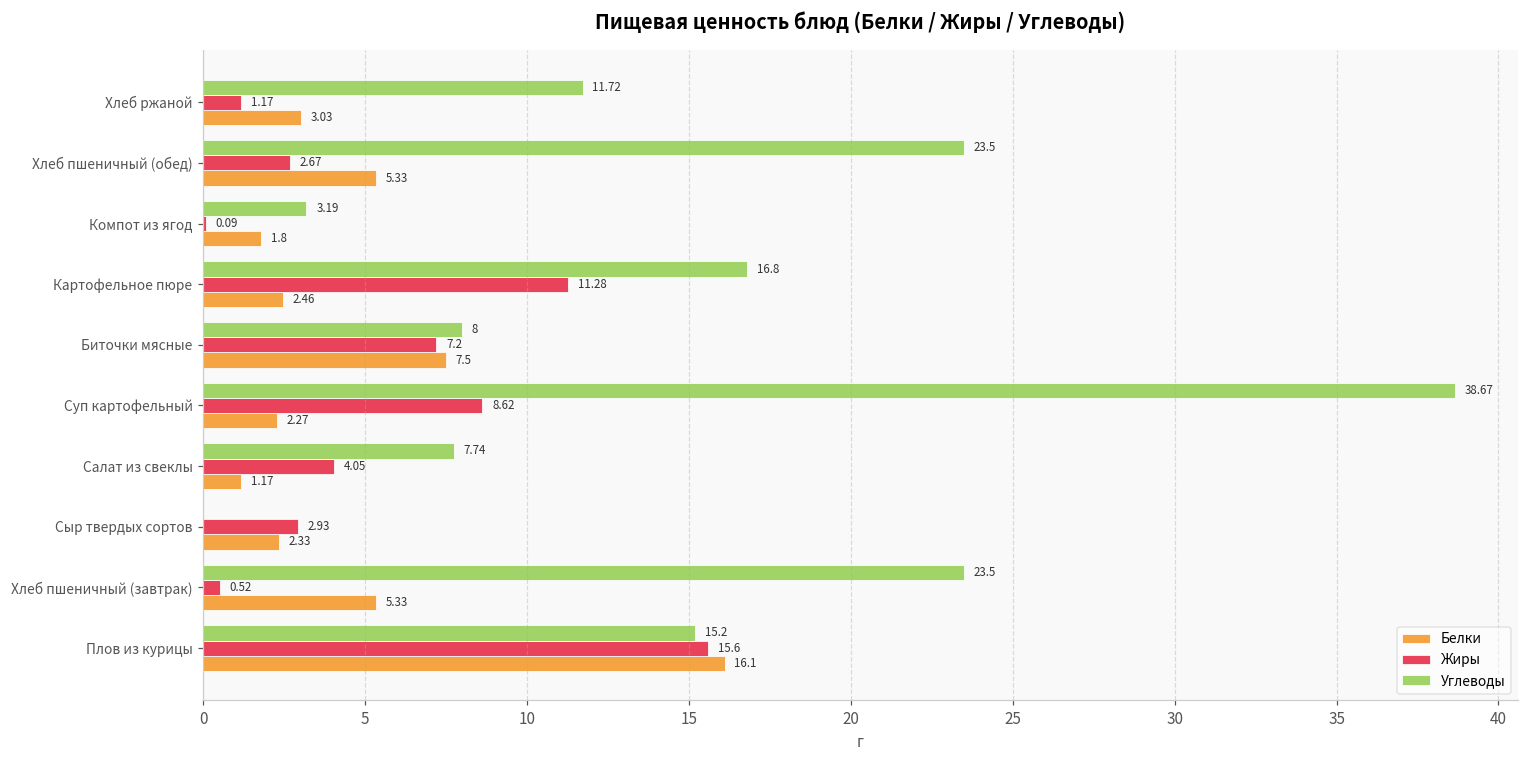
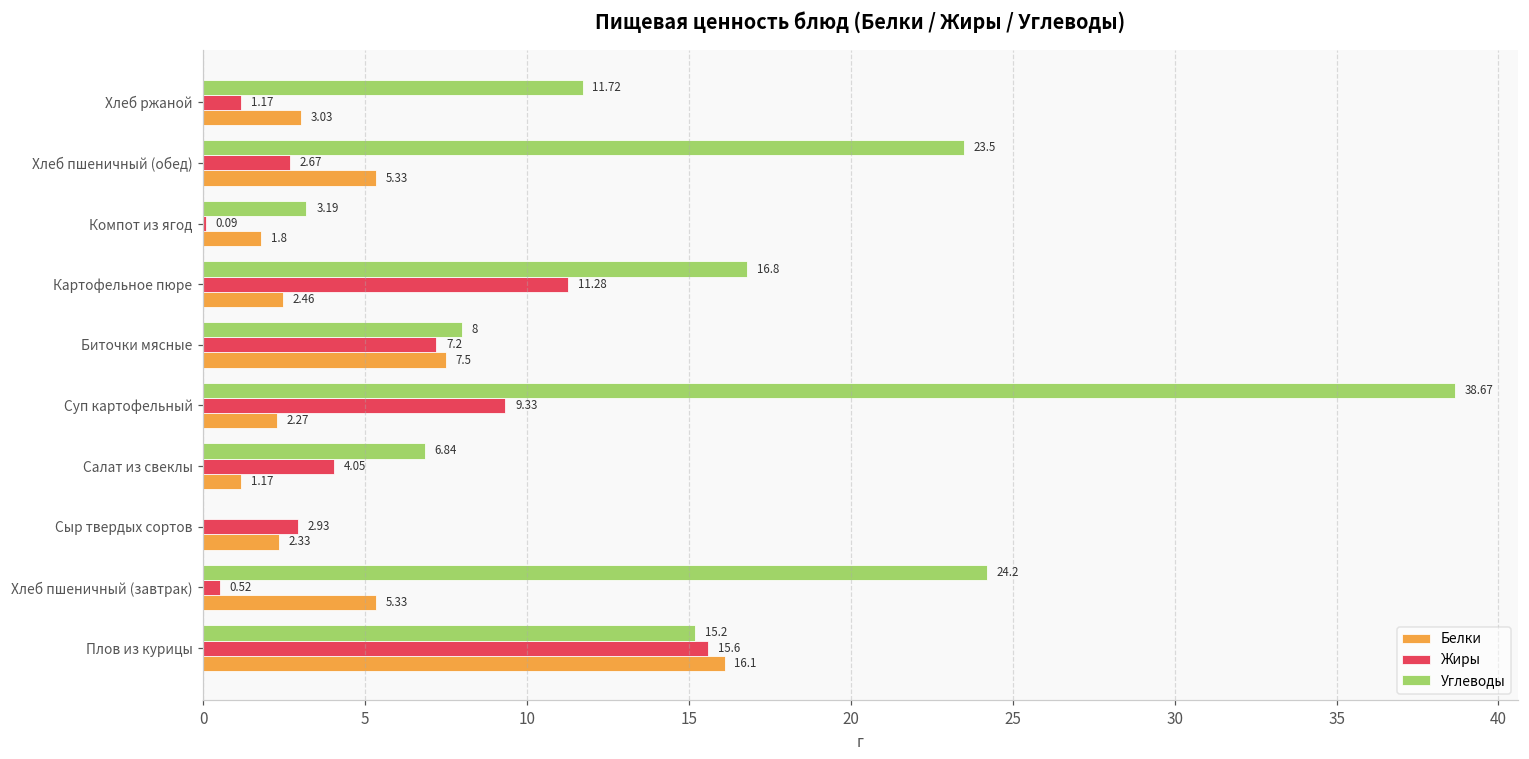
  {
    "Белки": {
      "Хлеб ржаной": 3.03,
      "Хлеб пшеничный (обед)": 5.33,
      "Компот из ягод": 1.8,
      "Картофельное пюре": 2.46,
      "Биточки мясные": 7.5,
      "Суп картофельный": 2.27,
      "Салат из свеклы": 1.17,
      "Сыр твердых сортов": 2.33,
      "Хлеб пшеничный (завтрак)": 5.33,
      "Плов из курицы": 16.1
    },
    "Жиры": {
      "Хлеб ржаной": 1.17,
      "Хлеб пшеничный (обед)": 2.67,
      "Компот из ягод": 0.09,
      "Картофельное пюре": 11.28,
      "Биточки мясные": 7.2,
-     "Суп картофельный": 8.62,
+     "Суп картофельный": 9.33,
      "Салат из свеклы": 4.05,
      "Сыр твердых сортов": 2.93,
      "Хлеб пшеничный (завтрак)": 0.52,
      "Плов из курицы": 15.6
    },
    "Углеводы": {
      "Хлеб ржаной": 11.72,
      "Хлеб пшеничный (обед)": 23.5,
      "Компот из ягод": 3.19,
      "Картофельное пюре": 16.8,
      "Биточки мясные": 8,
      "Суп картофельный": 38.67,
-     "Салат из свеклы": 7.74,
-     "Хлеб пшеничный (завтрак)": 23.5,
+     "Салат из свеклы": 6.84,
+     "Хлеб пшеничный (завтрак)": 24.2,
      "Плов из курицы": 15.2
    }
  }
